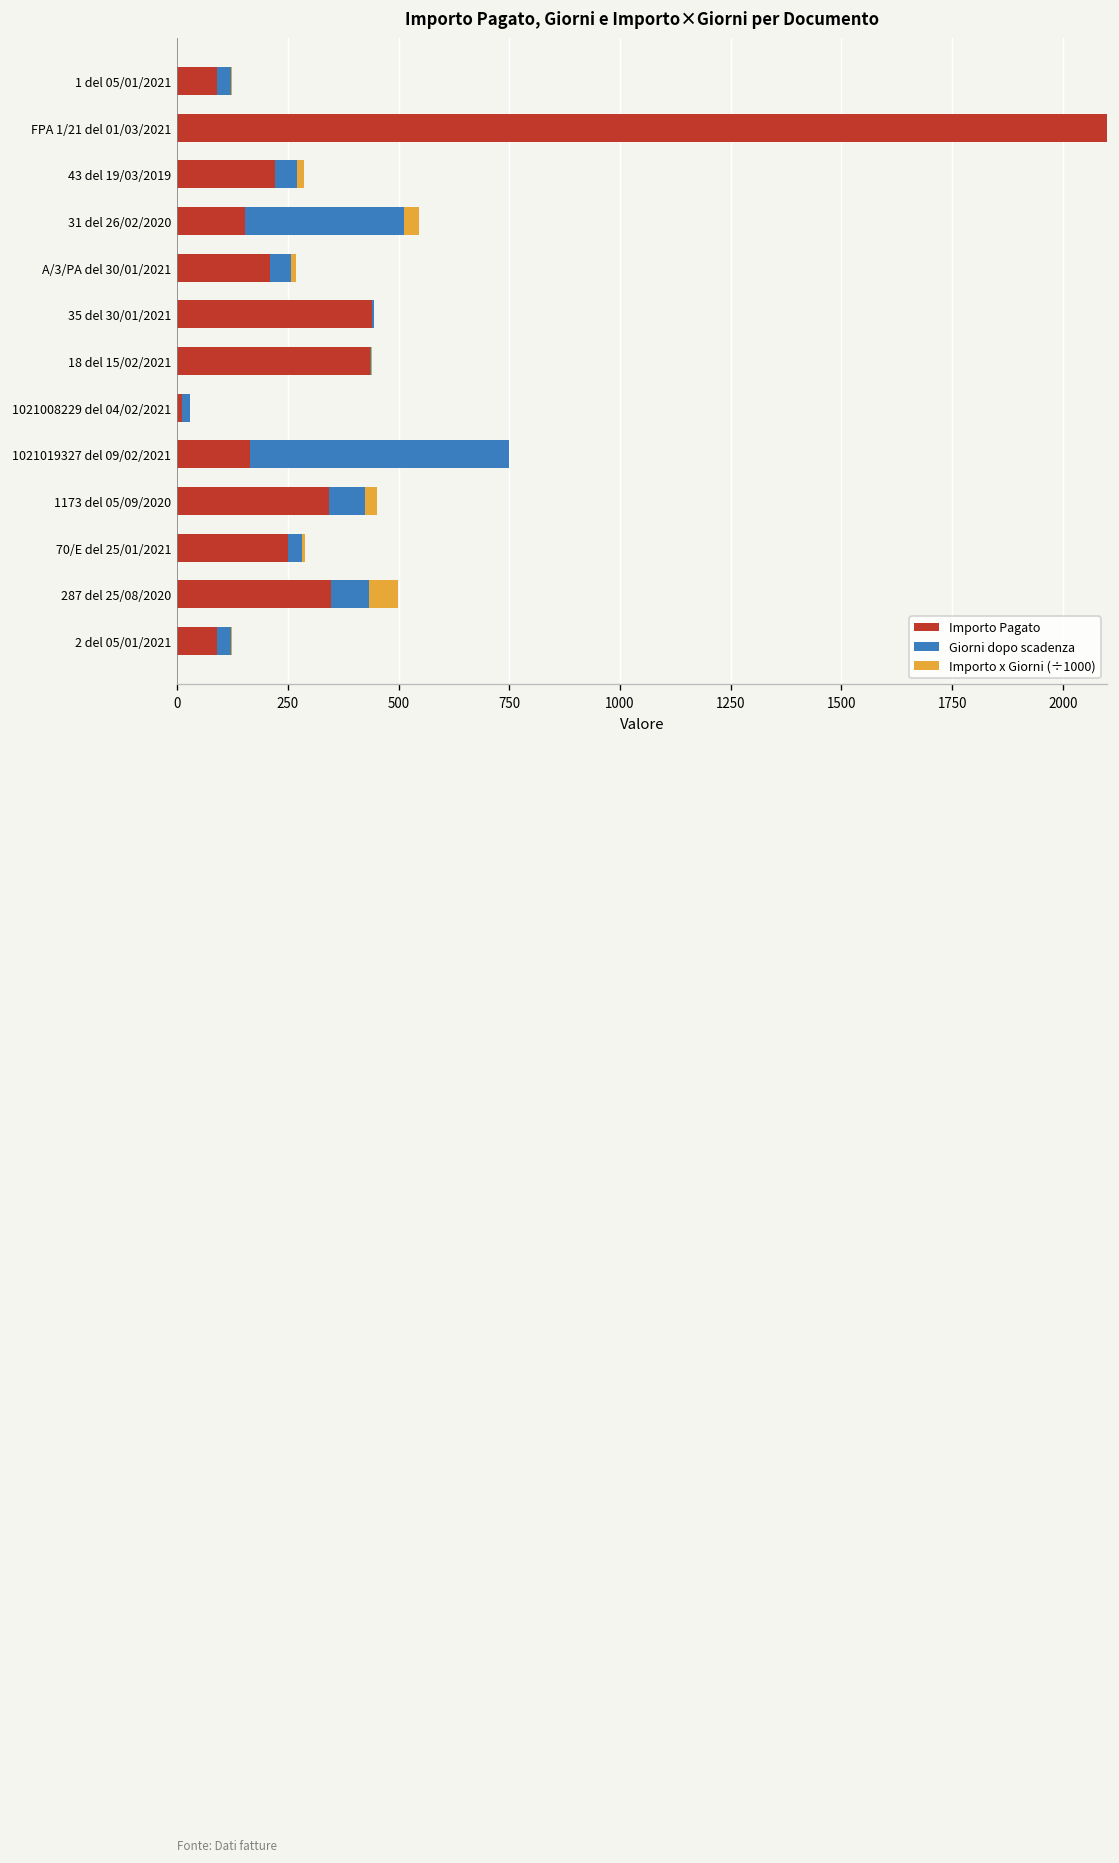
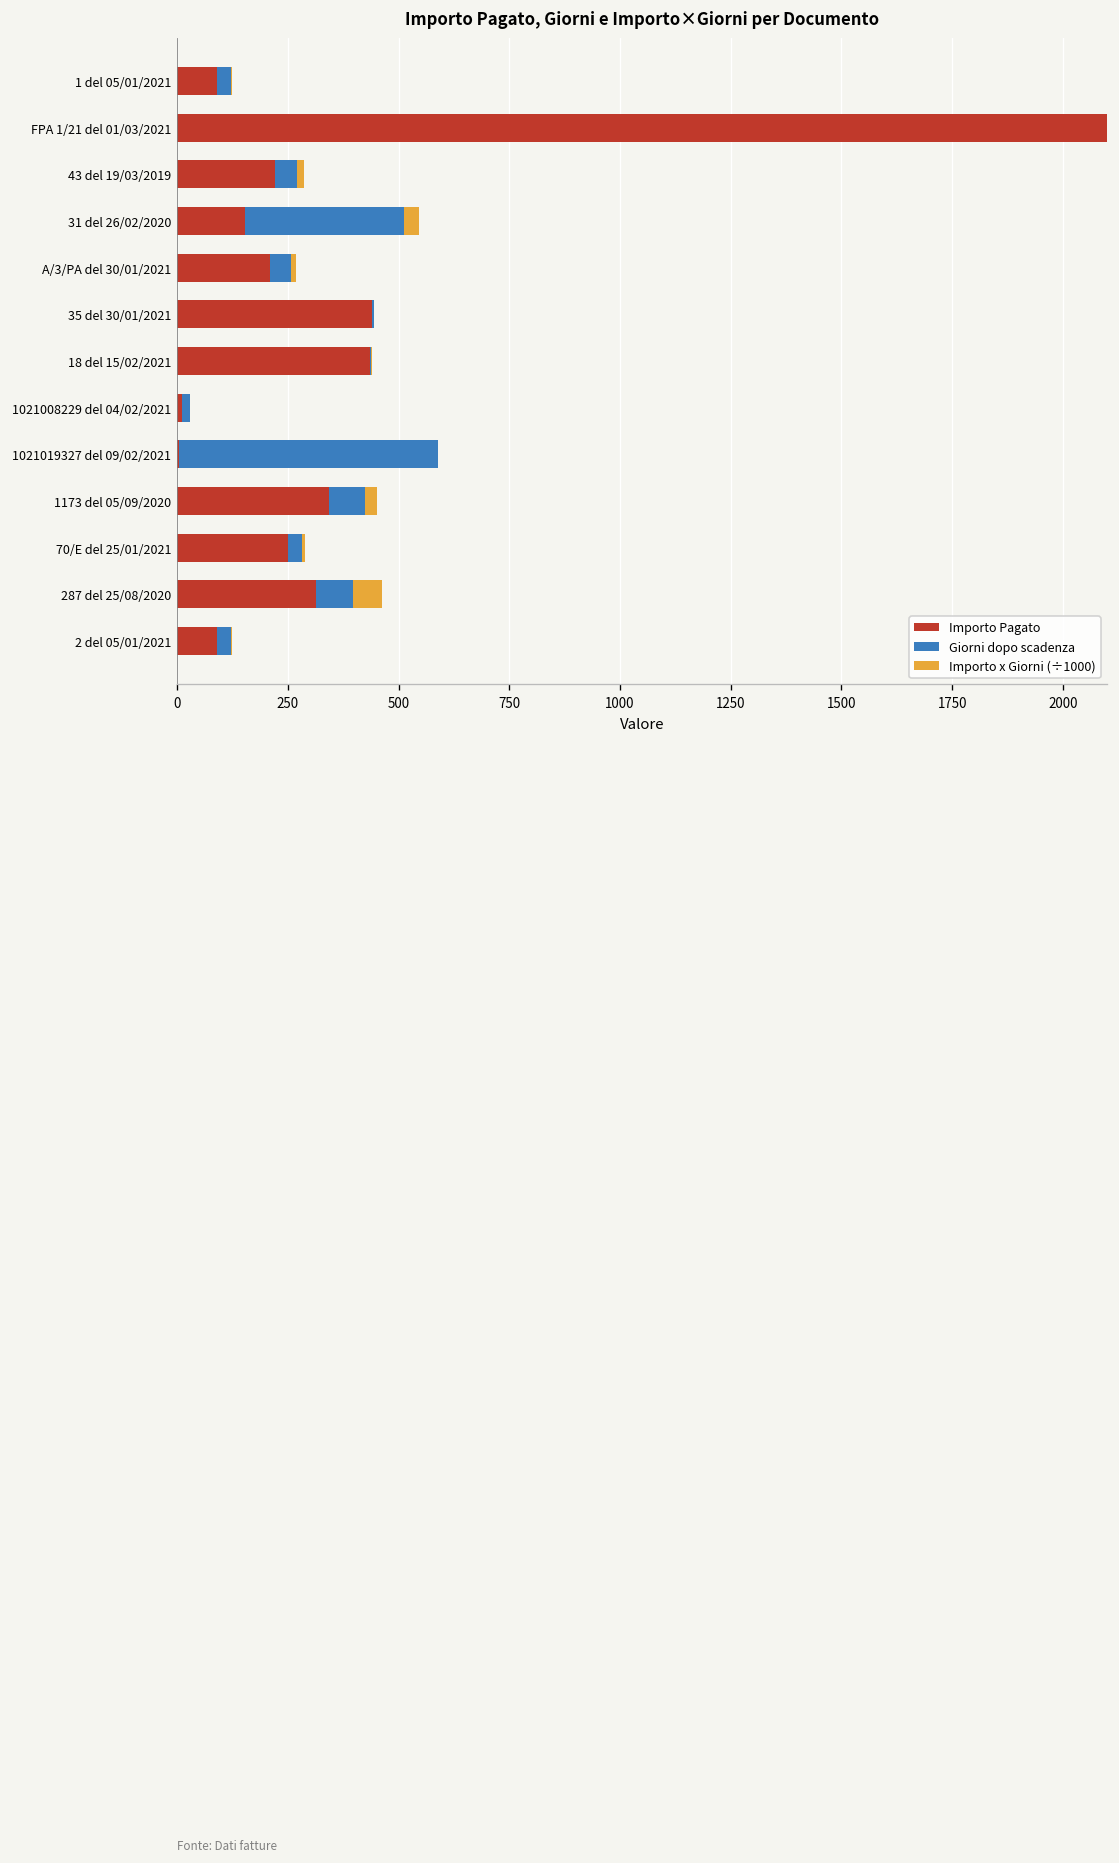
  {
    "Importo Pagato": {
      "1 del 05/01/2021": 90,
      "FPA 1/21 del 01/03/2021": 2100,
      "43 del 19/03/2019": 220,
      "31 del 26/02/2020": 150,
      "A/3/PA del 30/01/2021": 210,
      "35 del 30/01/2021": 440,
      "18 del 15/02/2021": 440,
      "1021008229 del 04/02/2021": 10,
-     "1021019327 del 09/02/2021": 160,
+     "1021019327 del 09/02/2021": 0,
      "1173 del 05/09/2020": 340,
      "70/E del 25/01/2021": 250,
-     "287 del 25/08/2020": 350,
+     "287 del 25/08/2020": 310,
      "2 del 05/01/2021": 90
    },
    "Giorni dopo scadenza": {
      "1 del 05/01/2021": 30,
      "FPA 1/21 del 01/03/2021": 0,
      "43 del 19/03/2019": 50,
      "31 del 26/02/2020": 360,
      "A/3/PA del 30/01/2021": 50,
      "1021008229 del 04/02/2021": 20,
      "1021019327 del 09/02/2021": 590,
      "1173 del 05/09/2020": 80,
      "70/E del 25/01/2021": 30,
      "287 del 25/08/2020": 90,
      "2 del 05/01/2021": 30
    },
    "Importo x Giorni (÷1000)": {
      "FPA 1/21 del 01/03/2021": 0,
      "43 del 19/03/2019": 20,
      "31 del 26/02/2020": 30,
      "A/3/PA del 30/01/2021": 10,
      "1173 del 05/09/2020": 30,
      "70/E del 25/01/2021": 10,
      "287 del 25/08/2020": 60
    }
  }
